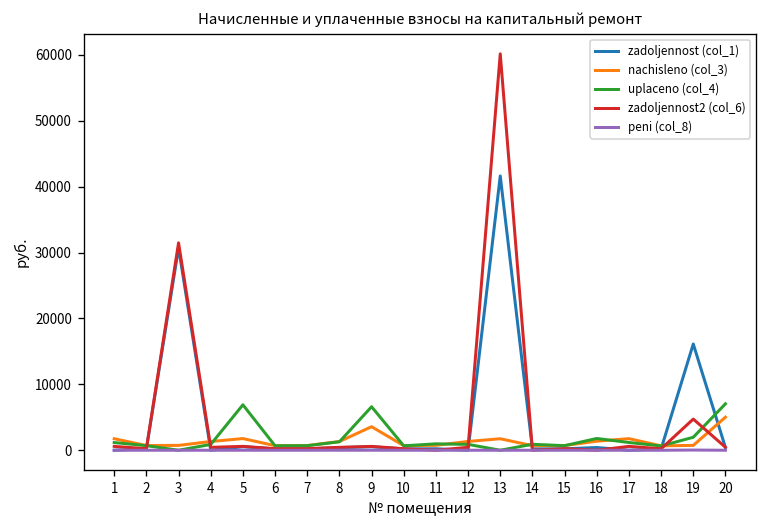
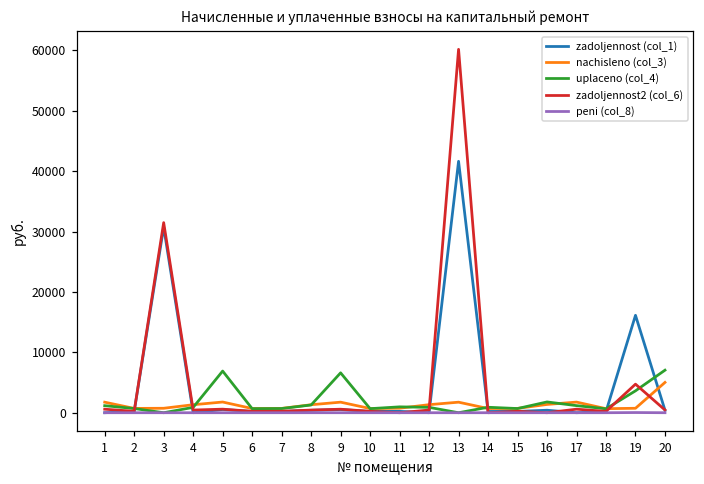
  {
    "zadoljennost (col_1)": {
      "3": 31000,
      "13": 42000,
      "19": 16000
    },
    "nachisleno (col_3)": {
      "1": 2000,
      "3": 1000,
      "5": 2000,
-     "9": 4000,
+     "9": 2000,
      "13": 2000,
      "17": 2000,
      "19": 1000,
      "20": 5000
    },
    "uplaceno (col_4)": {
      "1": 1000,
      "5": 7000,
      "9": 7000,
      "17": 1000,
-     "19": 2000,
+     "19": 4000,
      "20": 7000
    },
    "zadoljennost2 (col_6)": {
      "1": 1000,
      "3": 31000,
      "13": 60000,
      "17": 1000,
      "19": 5000
    },
    "peni (col_8)": {
      "5": 0,
      "9": 0,
      "19": 0
    }
  }
